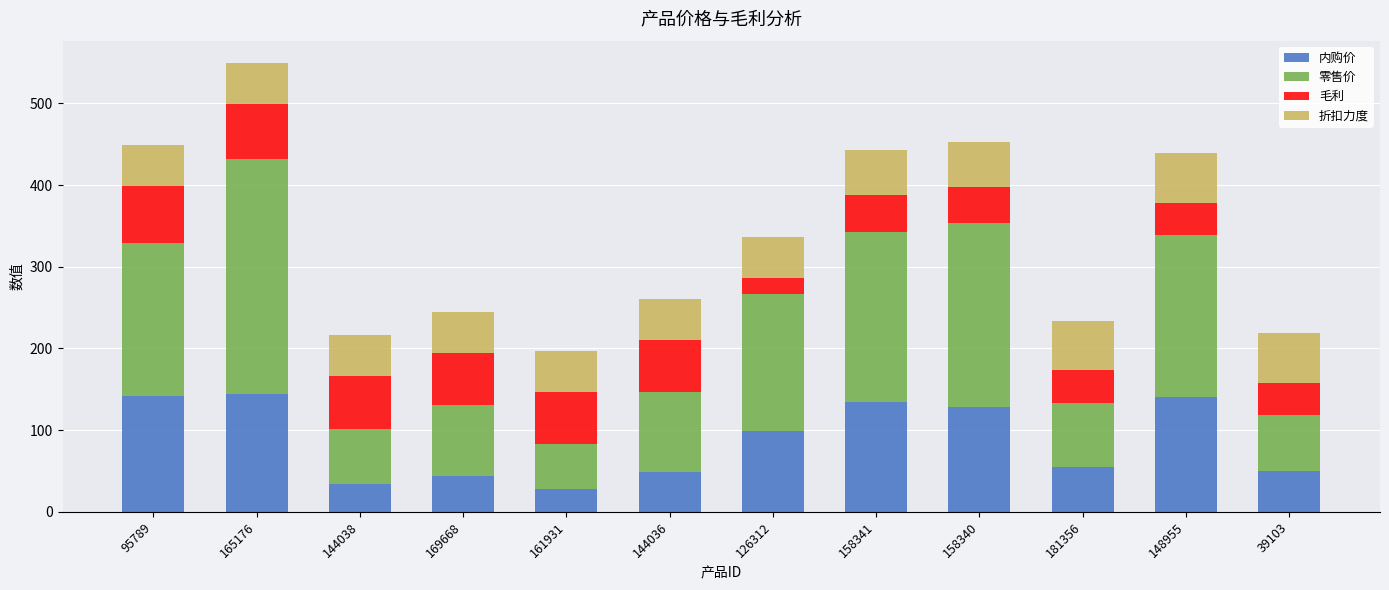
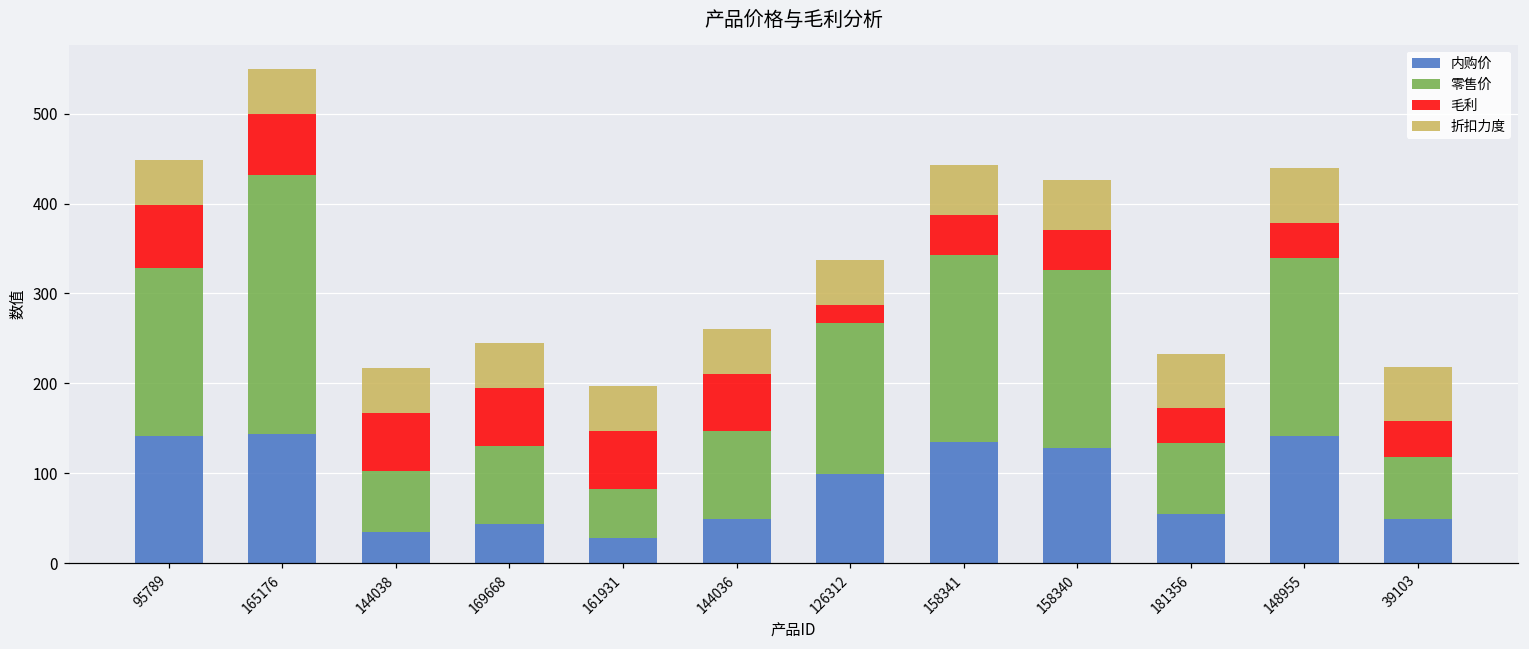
  {
    "内购价": {
      "95789": 140,
      "165176": 140,
      "144038": 30,
      "169668": 40,
      "161931": 30,
      "144036": 50,
      "126312": 100,
      "158341": 130,
      "158340": 130,
      "181356": 60,
      "148955": 140,
      "39103": 50
    },
    "零售价": {
      "95789": 190,
      "165176": 290,
      "144038": 70,
      "169668": 90,
      "161931": 60,
      "144036": 100,
      "126312": 170,
      "158341": 210,
-     "158340": 230,
+     "158340": 200,
      "181356": 80,
      "148955": 200,
      "39103": 70
    },
    "毛利": {
      "95789": 70,
      "165176": 70,
      "144038": 60,
      "169668": 60,
      "161931": 60,
      "144036": 60,
      "126312": 20,
      "158341": 50,
      "158340": 50,
      "181356": 40,
      "148955": 40,
      "39103": 40
    },
    "折扣力度": {
      "95789": 50,
      "165176": 50,
      "144038": 50,
      "169668": 50,
      "161931": 50,
      "144036": 50,
      "126312": 50,
      "158341": 60,
      "158340": 60,
      "181356": 60,
      "148955": 60,
      "39103": 60
    }
  }
